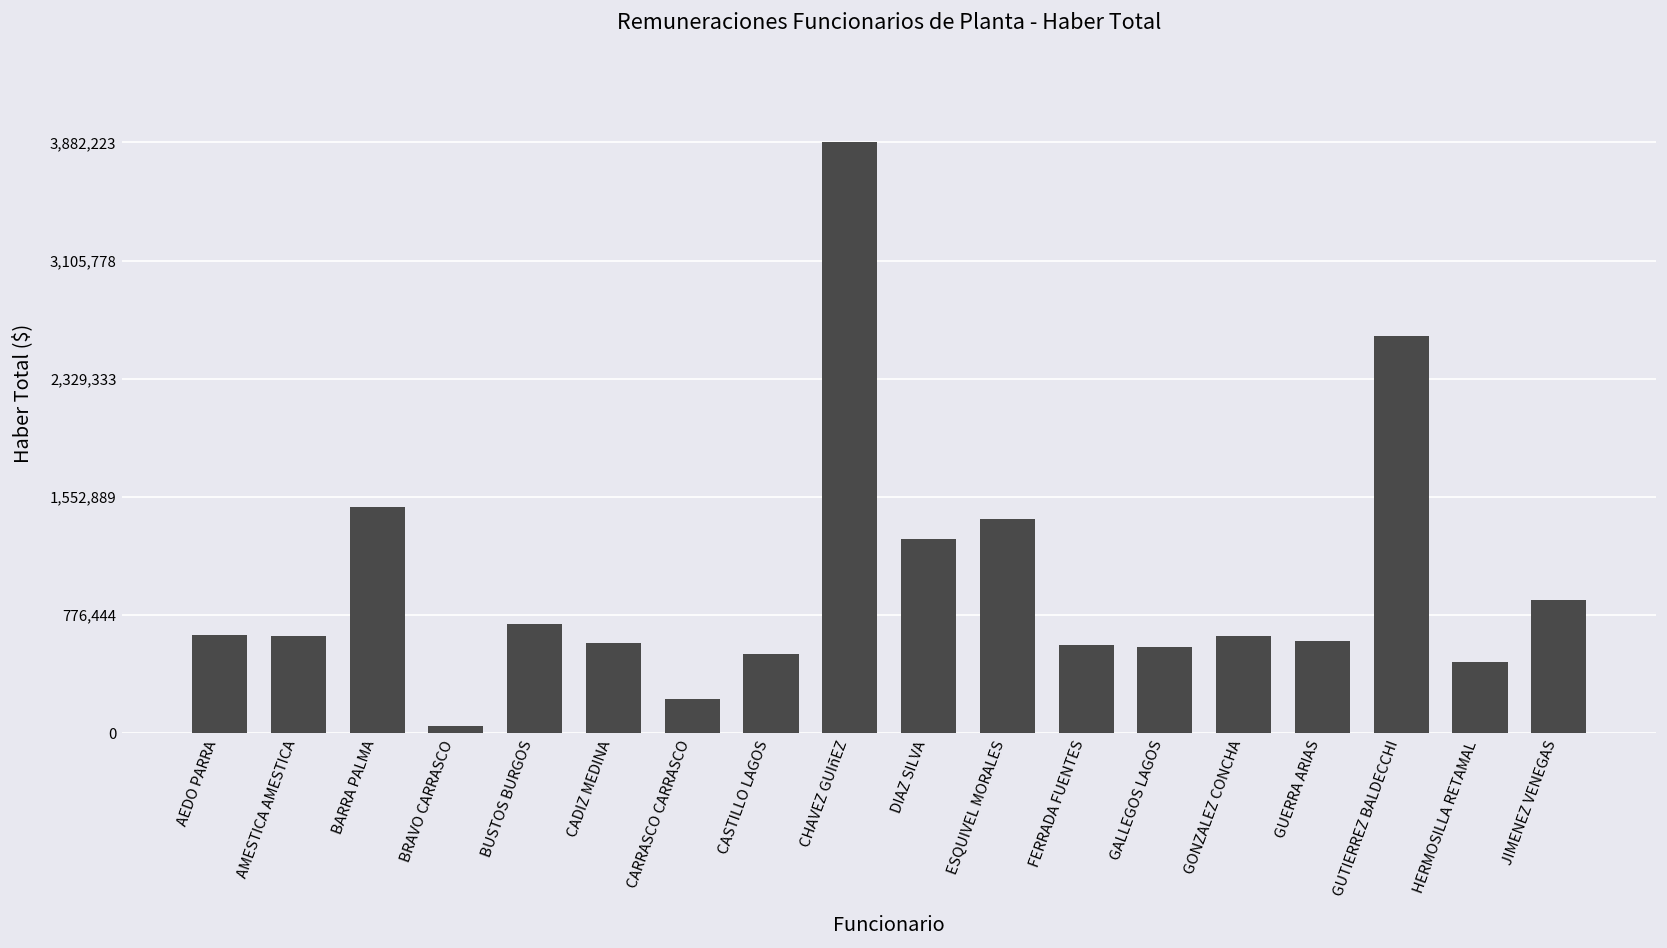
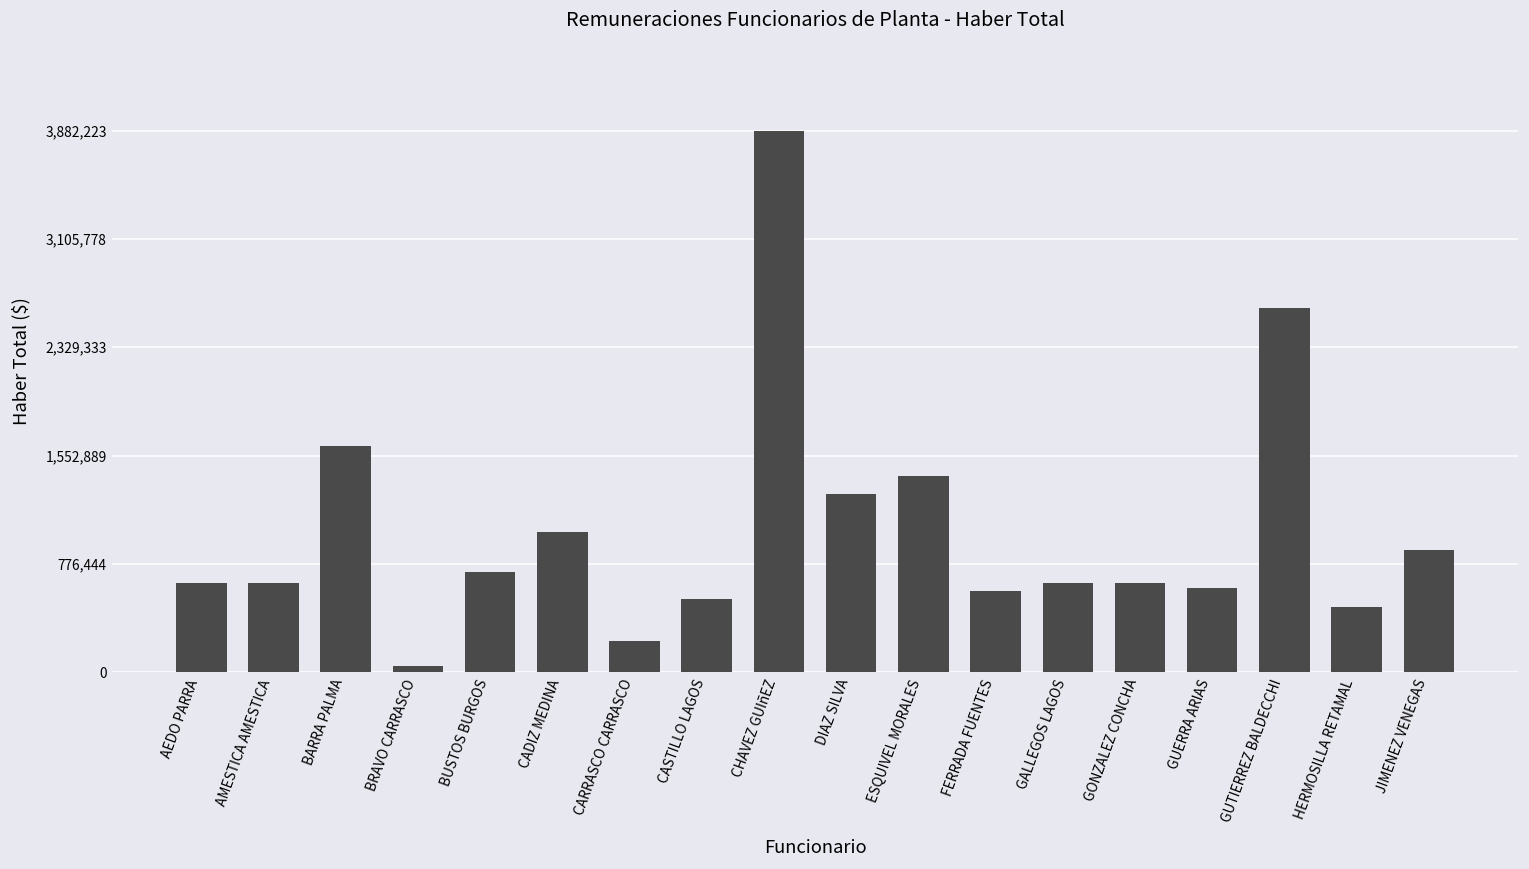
  {
    "AEDO PARRA": "640,000",
    "AMESTICA AMESTICA": "640,000",
-   "BARRA PALMA": "1,490,000",
+   "BARRA PALMA": "1,620,000",
    "BRAVO CARRASCO": "40,000",
    "BUSTOS BURGOS": "720,000",
-   "CADIZ MEDINA": "590,000",
+   "CADIZ MEDINA": "1,000,000",
    "CARRASCO CARRASCO": "220,000",
    "CASTILLO LAGOS": "520,000",
    "CHAVEZ GUIñEZ": "3,880,000",
    "DIAZ SILVA": "1,270,000",
    "ESQUIVEL MORALES": "1,410,000",
    "FERRADA FUENTES": "580,000",
-   "GALLEGOS LAGOS": "570,000",
+   "GALLEGOS LAGOS": "640,000",
    "GONZALEZ CONCHA": "640,000",
    "GUERRA ARIAS": "610,000",
    "GUTIERREZ BALDECCHI": "2,610,000",
    "HERMOSILLA RETAMAL": "470,000",
    "JIMENEZ VENEGAS": "880,000"
  }
